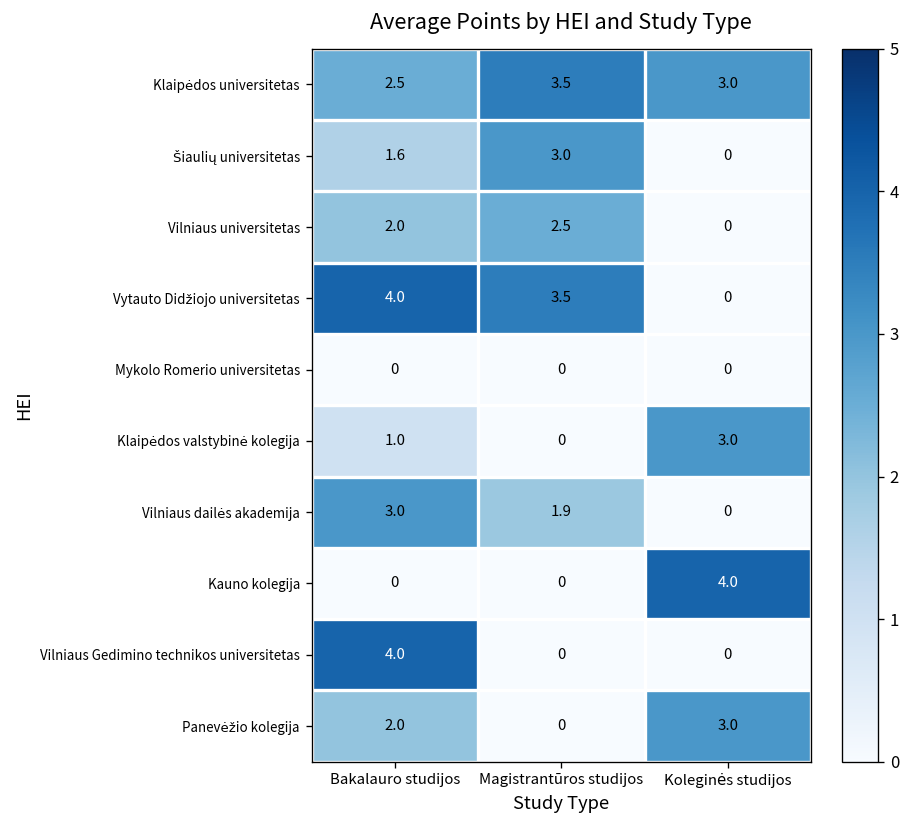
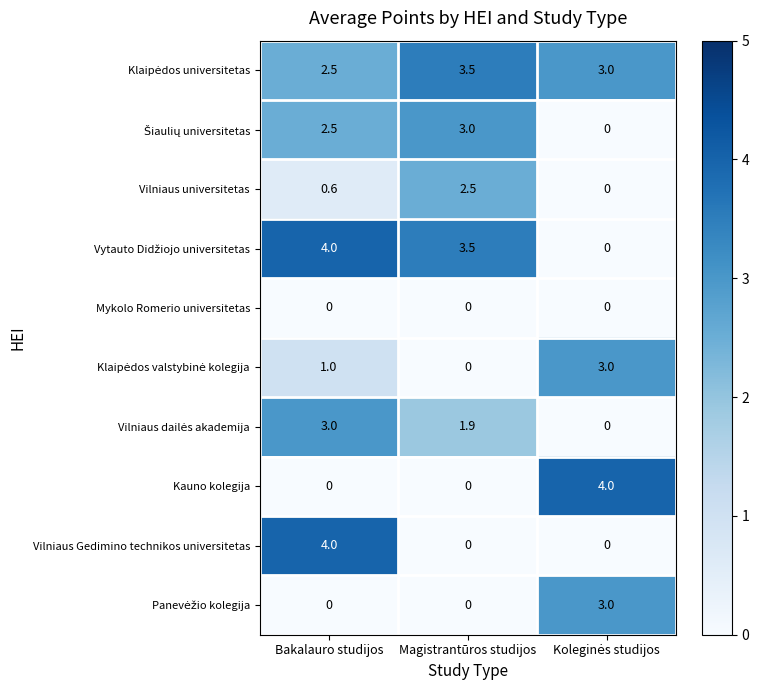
  {
    "Klaipėdos universitetas": {
      "Bakalauro studijos": 2.5,
      "Magistrantūros studijos": 3.5,
      "Koleginės studijos": 3.0
    },
    "Šiaulių universitetas": {
-     "Bakalauro studijos": 1.6,
+     "Bakalauro studijos": 2.5,
      "Magistrantūros studijos": 3.0,
      "Koleginės studijos": 0
    },
    "Vilniaus universitetas": {
-     "Bakalauro studijos": 2.0,
+     "Bakalauro studijos": 0.6,
      "Magistrantūros studijos": 2.5,
      "Koleginės studijos": 0
    },
    "Vytauto Didžiojo universitetas": {
      "Bakalauro studijos": 4.0,
      "Magistrantūros studijos": 3.5,
      "Koleginės studijos": 0
    },
    "Mykolo Romerio universitetas": {
      "Bakalauro studijos": 0,
      "Magistrantūros studijos": 0,
      "Koleginės studijos": 0
    },
    "Klaipėdos valstybinė kolegija": {
      "Bakalauro studijos": 1.0,
      "Magistrantūros studijos": 0,
      "Koleginės studijos": 3.0
    },
    "Vilniaus dailės akademija": {
      "Bakalauro studijos": 3.0,
      "Magistrantūros studijos": 1.9,
      "Koleginės studijos": 0
    },
    "Kauno kolegija": {
      "Bakalauro studijos": 0,
      "Magistrantūros studijos": 0,
      "Koleginės studijos": 4.0
    },
    "Vilniaus Gedimino technikos universitetas": {
      "Bakalauro studijos": 4.0,
      "Magistrantūros studijos": 0,
      "Koleginės studijos": 0
    },
    "Panevėžio kolegija": {
-     "Bakalauro studijos": 2.0,
+     "Bakalauro studijos": 0,
      "Magistrantūros studijos": 0,
      "Koleginės studijos": 3.0
    }
  }
